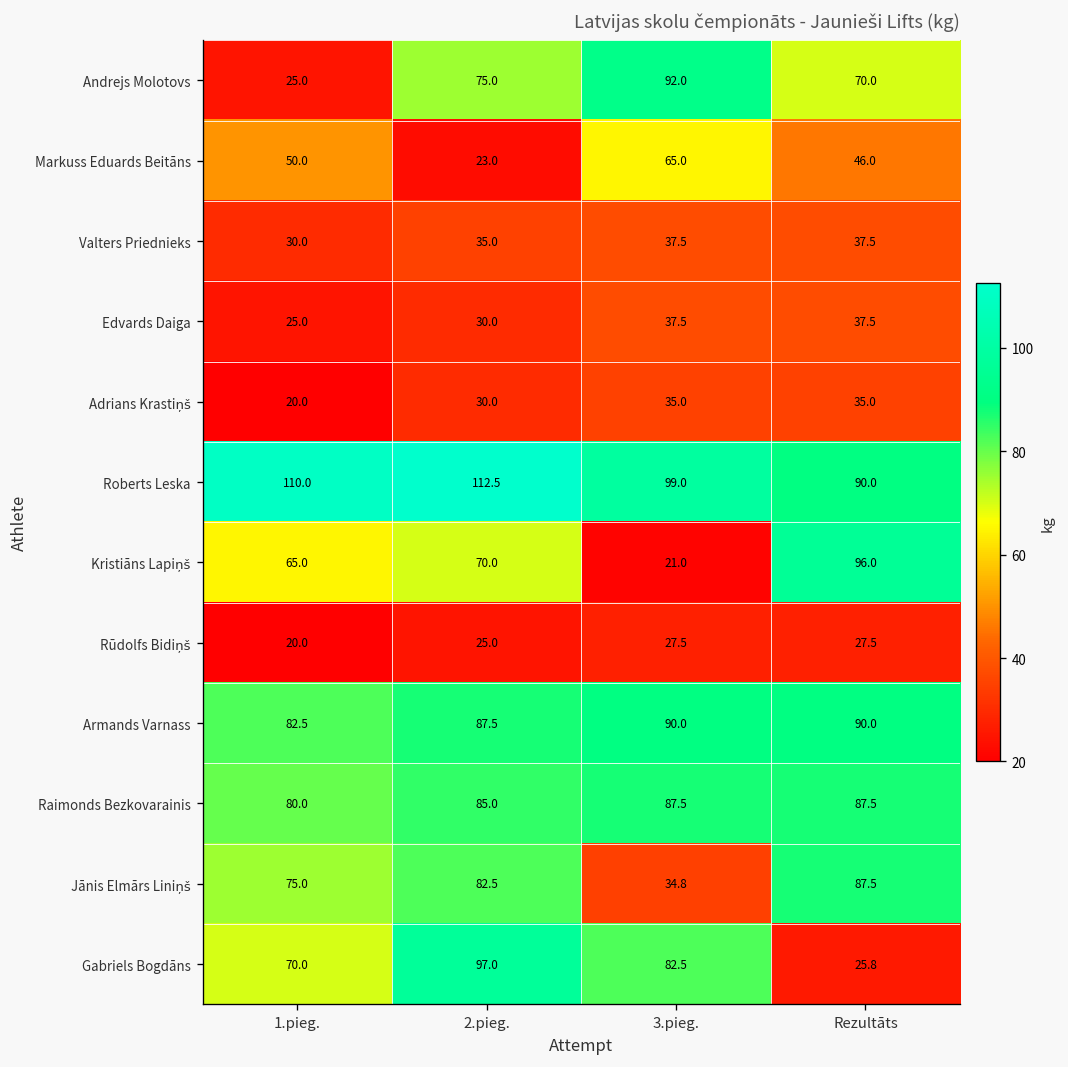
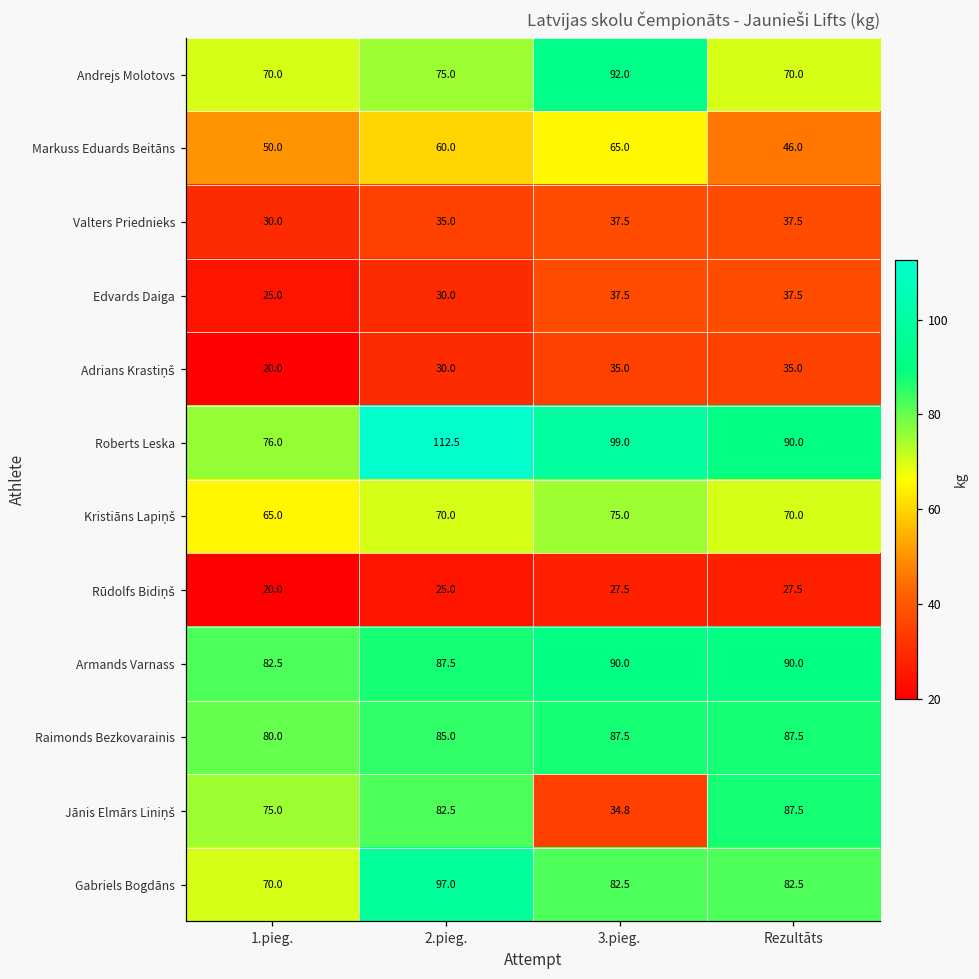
  {
    "Andrejs Molotovs": {
-     "1.pieg.": 25.0,
+     "1.pieg.": 70.0,
      "2.pieg.": 75.0,
      "3.pieg.": 92.0,
      "Rezultāts": 70.0
    },
    "Markuss Eduards Beitāns": {
      "1.pieg.": 50.0,
-     "2.pieg.": 23.0,
+     "2.pieg.": 60.0,
      "3.pieg.": 65.0,
      "Rezultāts": 46.0
    },
    "Valters Priednieks": {
      "1.pieg.": 30.0,
      "2.pieg.": 35.0,
      "3.pieg.": 37.5,
      "Rezultāts": 37.5
    },
    "Edvards Daiga": {
      "1.pieg.": 25.0,
      "2.pieg.": 30.0,
      "3.pieg.": 37.5,
      "Rezultāts": 37.5
    },
    "Adrians Krastiņš": {
      "1.pieg.": 20.0,
      "2.pieg.": 30.0,
      "3.pieg.": 35.0,
      "Rezultāts": 35.0
    },
    "Roberts Leska": {
-     "1.pieg.": 110.0,
+     "1.pieg.": 76.0,
      "2.pieg.": 112.5,
      "3.pieg.": 99.0,
      "Rezultāts": 90.0
    },
    "Kristiāns Lapiņš": {
      "1.pieg.": 65.0,
      "2.pieg.": 70.0,
-     "3.pieg.": 21.0,
-     "Rezultāts": 96.0
+     "3.pieg.": 75.0,
+     "Rezultāts": 70.0
    },
    "Rūdolfs Bidiņš": {
      "1.pieg.": 20.0,
      "2.pieg.": 25.0,
      "3.pieg.": 27.5,
      "Rezultāts": 27.5
    },
    "Armands Varnass": {
      "1.pieg.": 82.5,
      "2.pieg.": 87.5,
      "3.pieg.": 90.0,
      "Rezultāts": 90.0
    },
    "Raimonds Bezkovarainis": {
      "1.pieg.": 80.0,
      "2.pieg.": 85.0,
      "3.pieg.": 87.5,
      "Rezultāts": 87.5
    },
    "Jānis Elmārs Liniņš": {
      "1.pieg.": 75.0,
      "2.pieg.": 82.5,
      "3.pieg.": 34.8,
      "Rezultāts": 87.5
    },
    "Gabriels Bogdāns": {
      "1.pieg.": 70.0,
      "2.pieg.": 97.0,
      "3.pieg.": 82.5,
-     "Rezultāts": 25.8
+     "Rezultāts": 82.5
    }
  }
